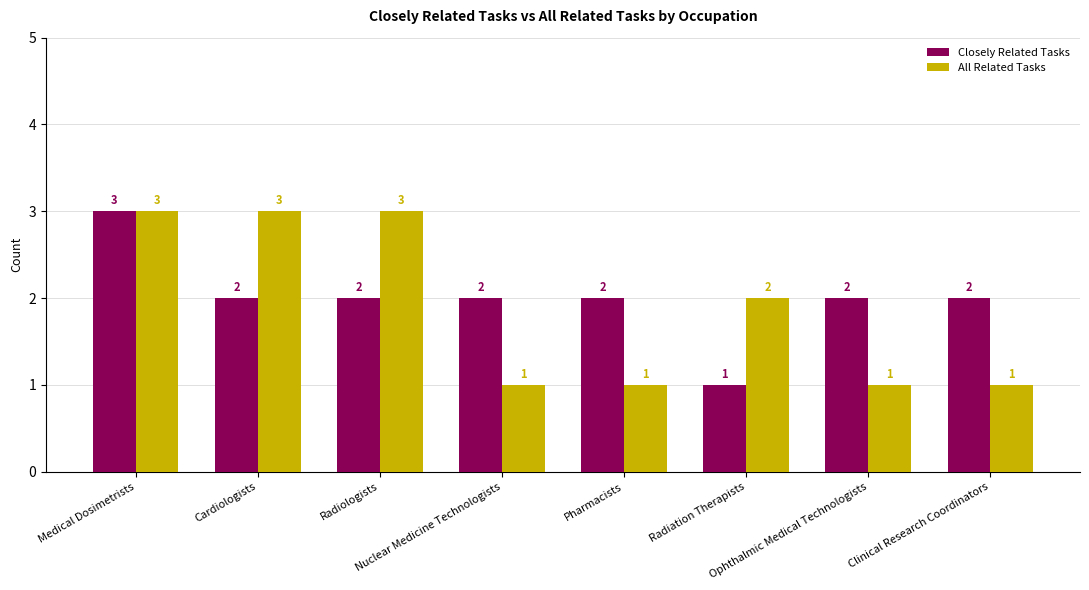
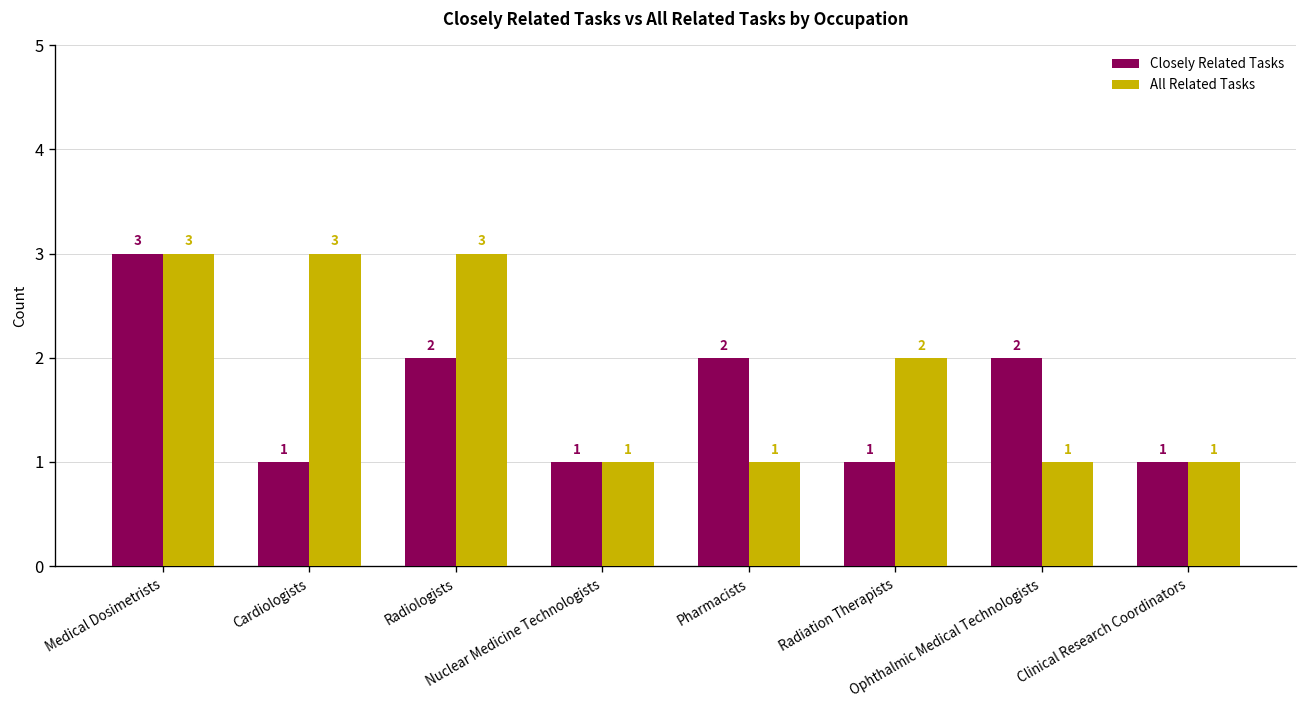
  {
    "Closely Related Tasks": {
      "Medical Dosimetrists": 3,
-     "Cardiologists": 2,
+     "Cardiologists": 1,
      "Radiologists": 2,
-     "Nuclear Medicine Technologists": 2,
+     "Nuclear Medicine Technologists": 1,
      "Pharmacists": 2,
      "Radiation Therapists": 1,
      "Ophthalmic Medical Technologists": 2,
-     "Clinical Research Coordinators": 2
+     "Clinical Research Coordinators": 1
    },
    "All Related Tasks": {
      "Medical Dosimetrists": 3,
      "Cardiologists": 3,
      "Radiologists": 3,
      "Nuclear Medicine Technologists": 1,
      "Pharmacists": 1,
      "Radiation Therapists": 2,
      "Ophthalmic Medical Technologists": 1,
      "Clinical Research Coordinators": 1
    }
  }
